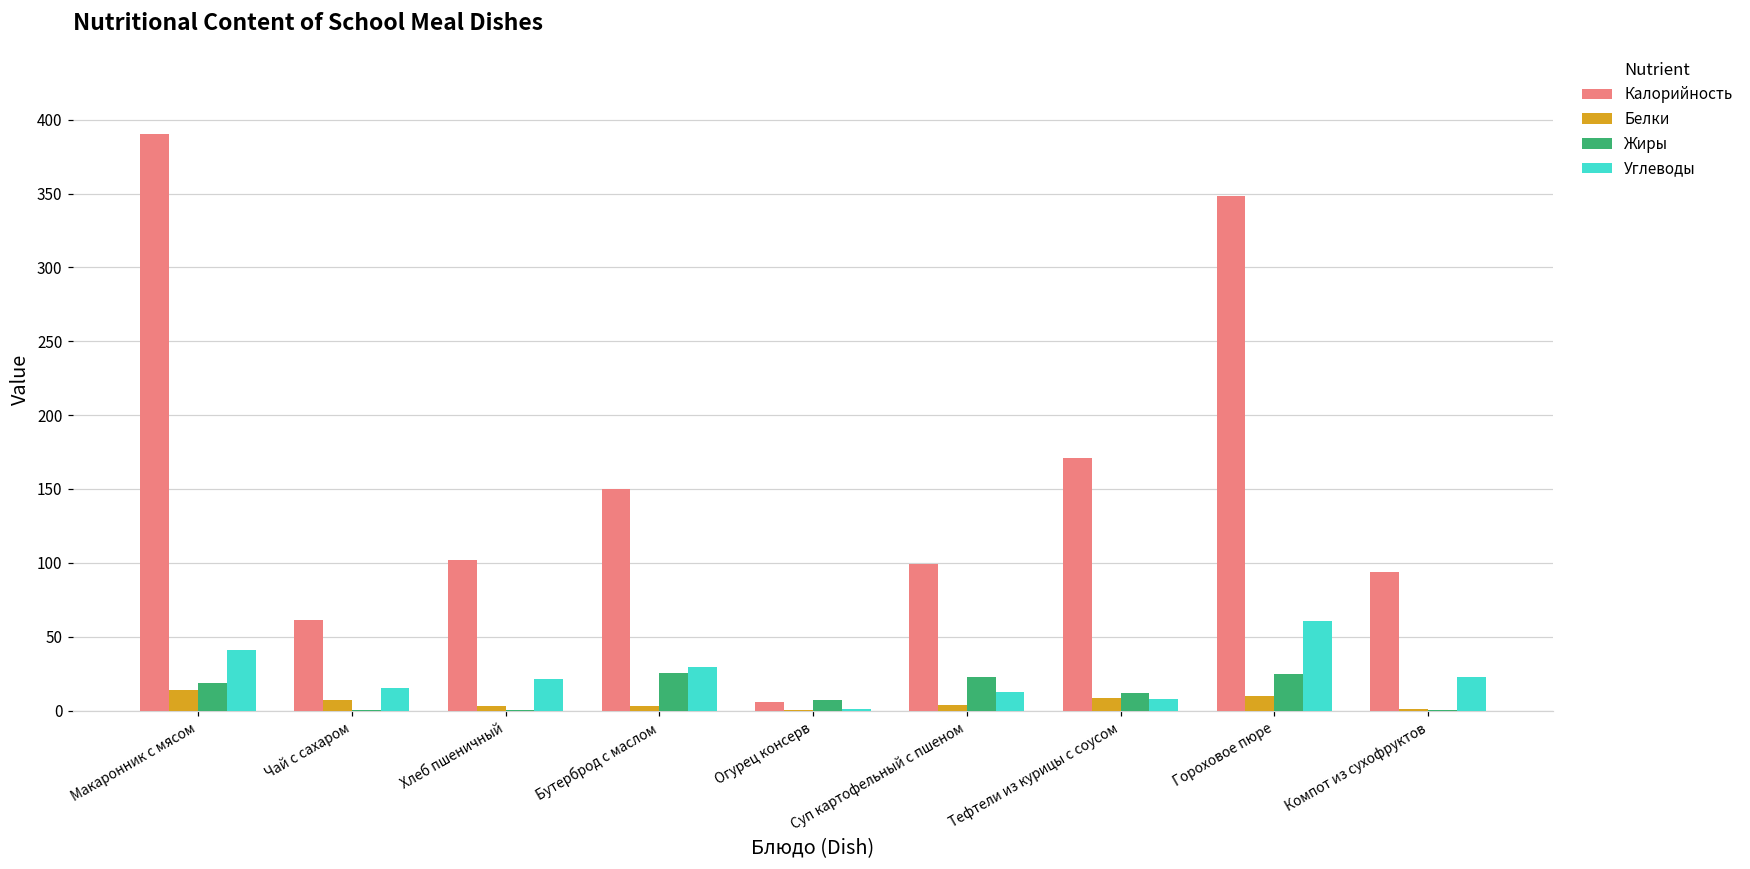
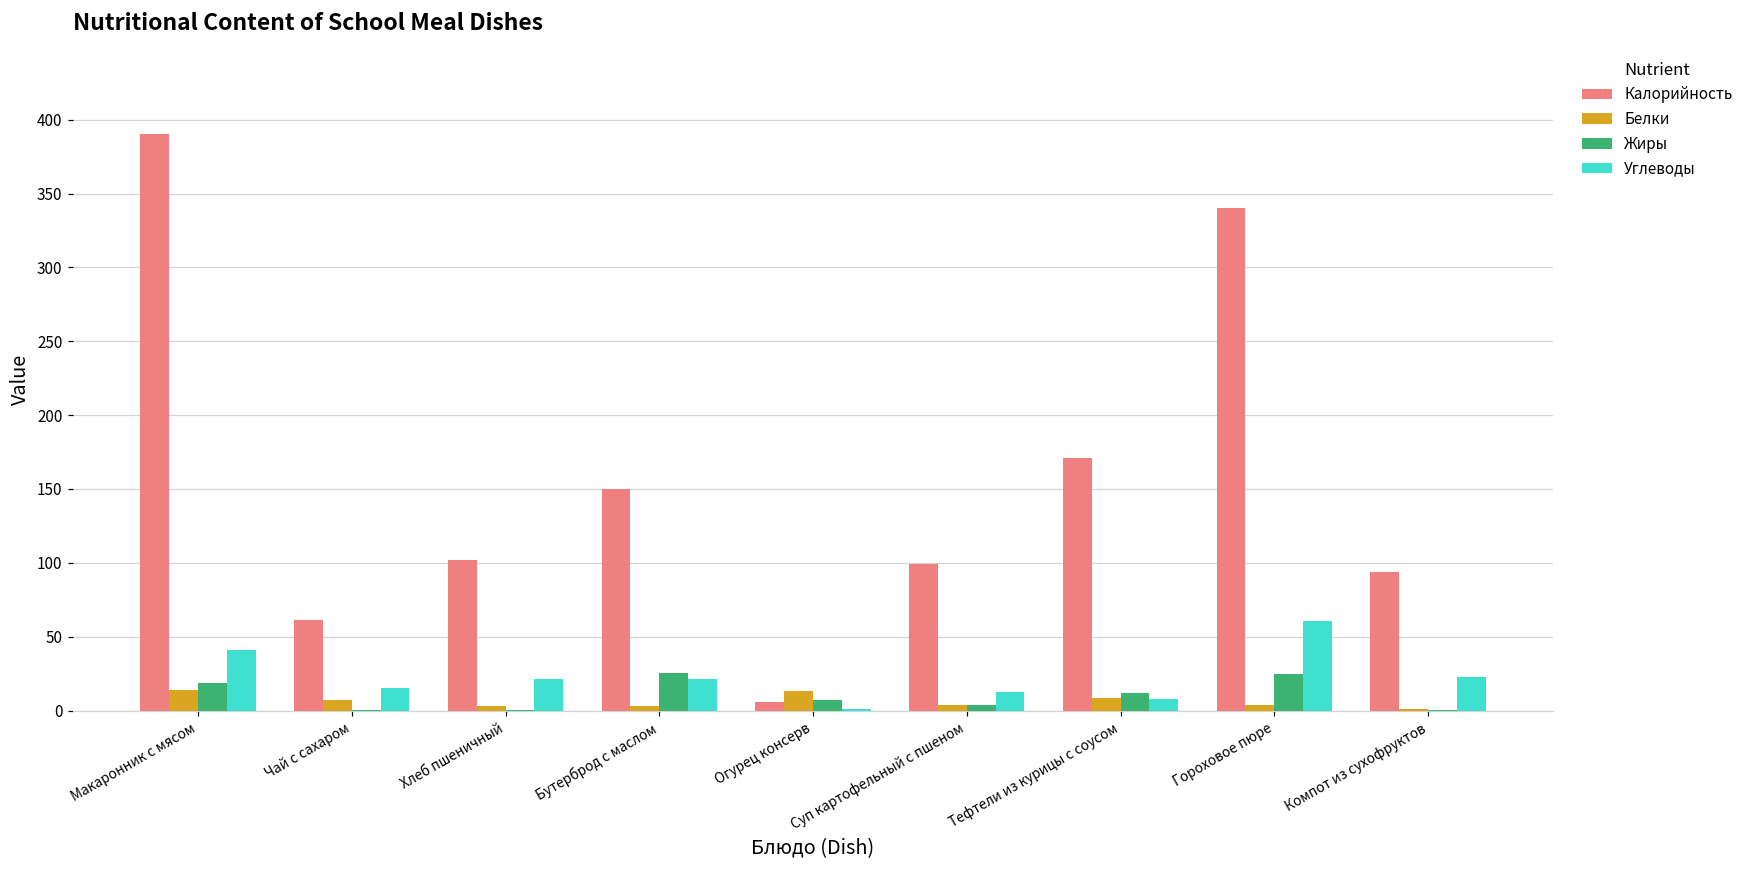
  {
    "Калорийность": {
      "Макаронник с мясом": 390,
      "Чай с сахаром": 61,
      "Хлеб пшеничный": 102,
      "Бутерброд с маслом": 150,
      "Огурец консерв": 6,
      "Суп картофельный с пшеном": 99,
      "Тефтели из курицы с соусом": 171,
-     "Гороховое пюре": 348,
+     "Гороховое пюре": 340,
      "Компот из сухофруктов": 94
    },
    "Белки": {
      "Макаронник с мясом": 14,
      "Чай с сахаром": 7,
      "Хлеб пшеничный": 3,
      "Бутерброд с маслом": 3,
-     "Огурец консерв": 0,
+     "Огурец консерв": 13,
      "Суп картофельный с пшеном": 3,
      "Тефтели из курицы с соусом": 9,
-     "Гороховое пюре": 10
+     "Гороховое пюре": 3
    },
    "Жиры": {
      "Макаронник с мясом": 19,
      "Бутерброд с маслом": 25,
      "Огурец консерв": 7,
-     "Суп картофельный с пшеном": 23,
+     "Суп картофельный с пшеном": 4,
      "Тефтели из курицы с соусом": 12,
      "Гороховое пюре": 25
    },
    "Углеводы": {
      "Макаронник с мясом": 41,
      "Чай с сахаром": 15,
      "Хлеб пшеничный": 21,
-     "Бутерброд с маслом": 30,
+     "Бутерброд с маслом": 21,
      "Суп картофельный с пшеном": 12,
      "Тефтели из курицы с соусом": 8,
      "Гороховое пюре": 61,
      "Компот из сухофруктов": 23
    }
  }
